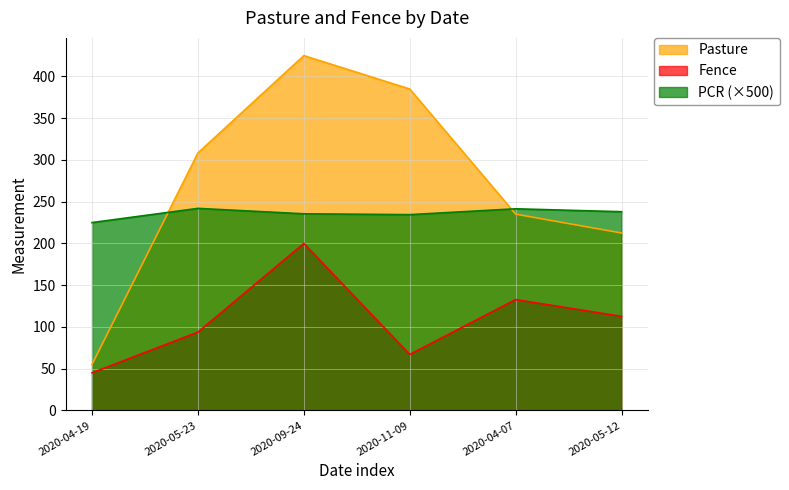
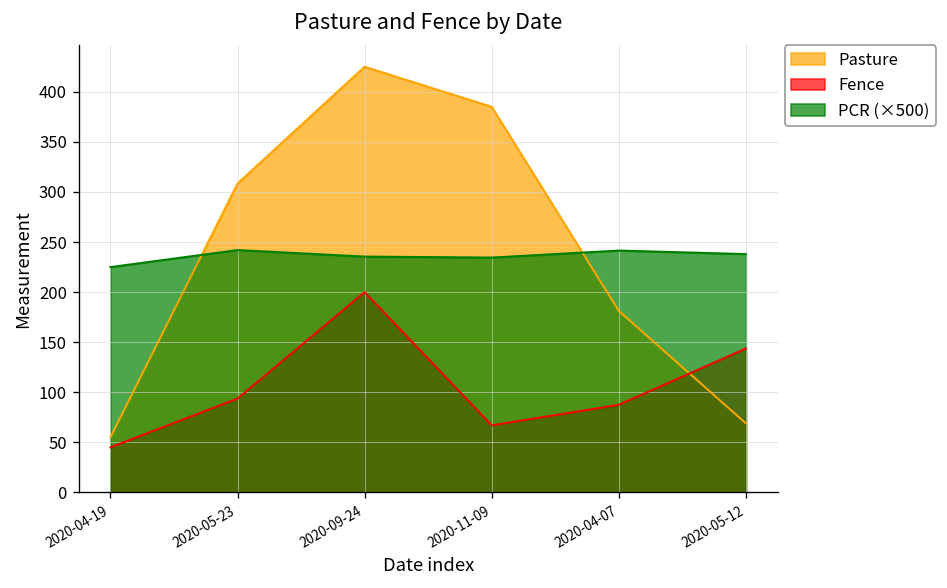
  {
    "Pasture": {
      "2020-04-19": 60,
      "2020-05-23": 310,
      "2020-09-24": 430,
      "2020-11-09": 390,
-     "2020-04-07": 240,
-     "2020-05-12": 210
+     "2020-04-07": 180,
+     "2020-05-12": 70
    },
    "Fence": {
      "2020-04-19": 50,
      "2020-05-23": 90,
      "2020-09-24": 200,
      "2020-11-09": 70,
-     "2020-04-07": 130,
-     "2020-05-12": 110
+     "2020-04-07": 90,
+     "2020-05-12": 140
    },
    "PCR (×500)": {
      "2020-04-19": 230,
      "2020-05-23": 240,
      "2020-09-24": 240,
      "2020-11-09": 230,
      "2020-04-07": 240,
      "2020-05-12": 240
    }
  }
